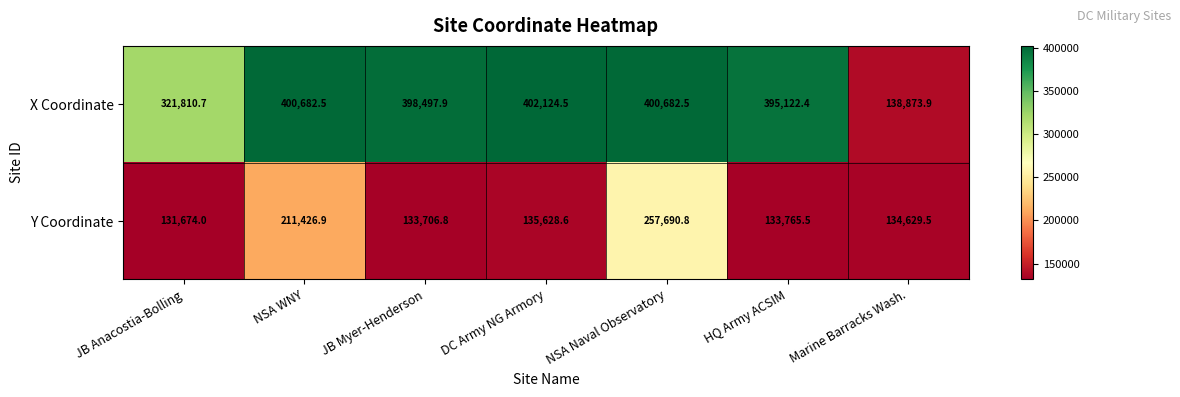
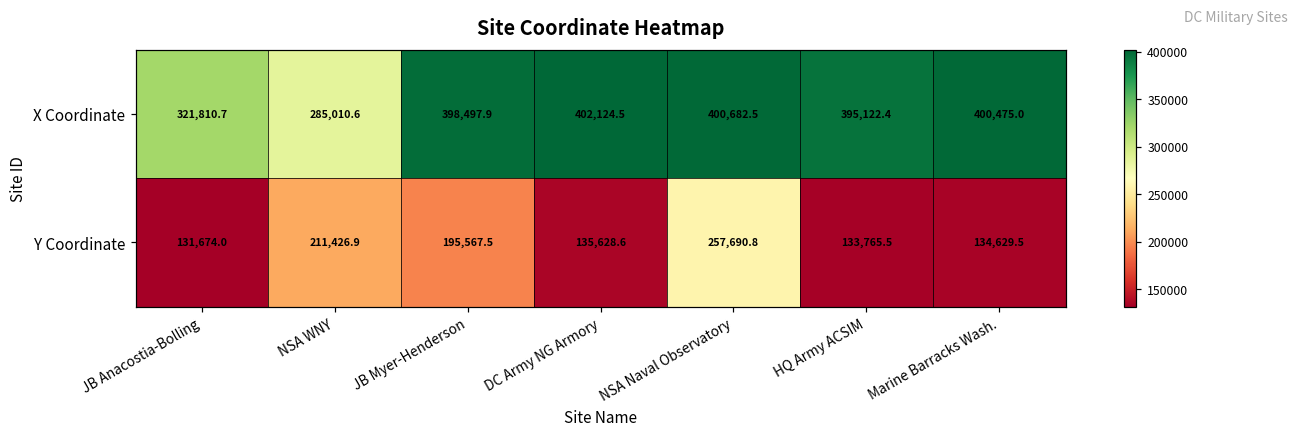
  {
    "X Coordinate": {
      "JB Anacostia-Bolling": "321,810.7",
-     "NSA WNY": "400,682.5",
+     "NSA WNY": "285,010.6",
      "JB Myer-Henderson": "398,497.9",
      "DC Army NG Armory": "402,124.5",
      "NSA Naval Observatory": "400,682.5",
      "HQ Army ACSIM": "395,122.4",
-     "Marine Barracks Wash.": "138,873.9"
+     "Marine Barracks Wash.": "400,475.0"
    },
    "Y Coordinate": {
      "JB Anacostia-Bolling": "131,674.0",
      "NSA WNY": "211,426.9",
-     "JB Myer-Henderson": "133,706.8",
+     "JB Myer-Henderson": "195,567.5",
      "DC Army NG Armory": "135,628.6",
      "NSA Naval Observatory": "257,690.8",
      "HQ Army ACSIM": "133,765.5",
      "Marine Barracks Wash.": "134,629.5"
    }
  }
